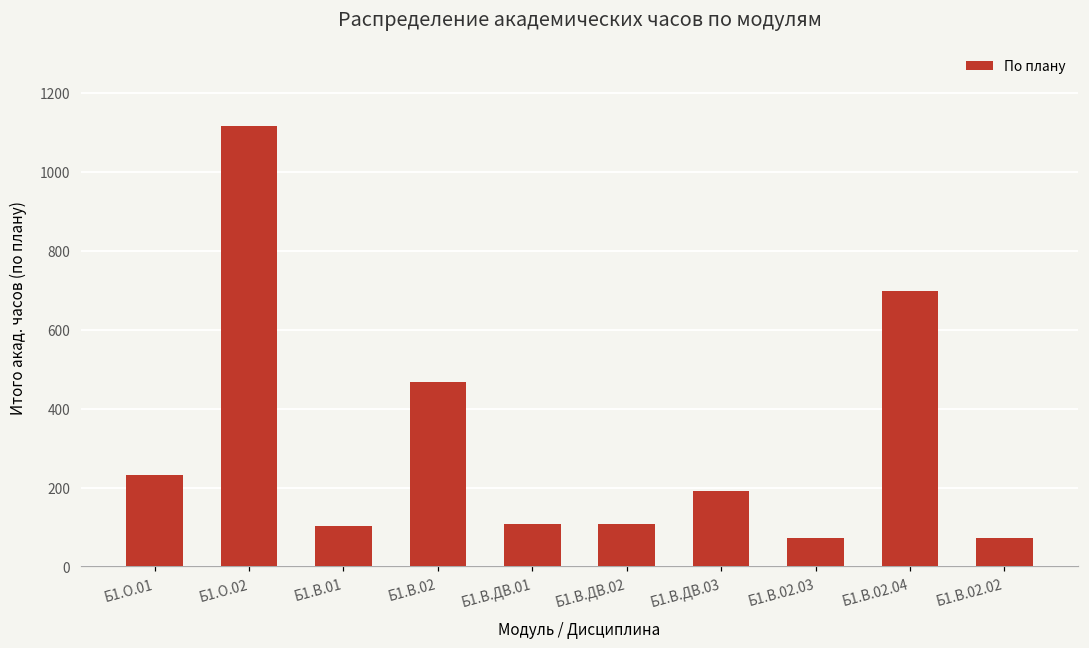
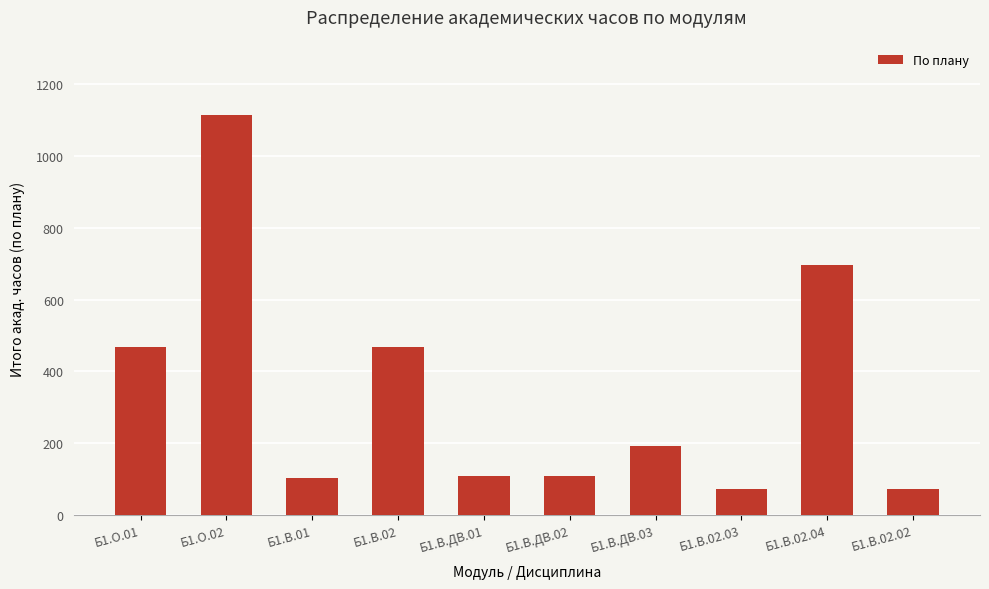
  {
-   "Б1.О.01": 230,
+   "Б1.О.01": 470,
    "Б1.О.02": 1120,
    "Б1.В.01": 100,
    "Б1.В.02": 470,
    "Б1.В.ДВ.01": 110,
    "Б1.В.ДВ.02": 110,
    "Б1.В.ДВ.03": 190,
    "Б1.В.02.03": 70,
    "Б1.В.02.04": 700,
    "Б1.В.02.02": 70
  }
